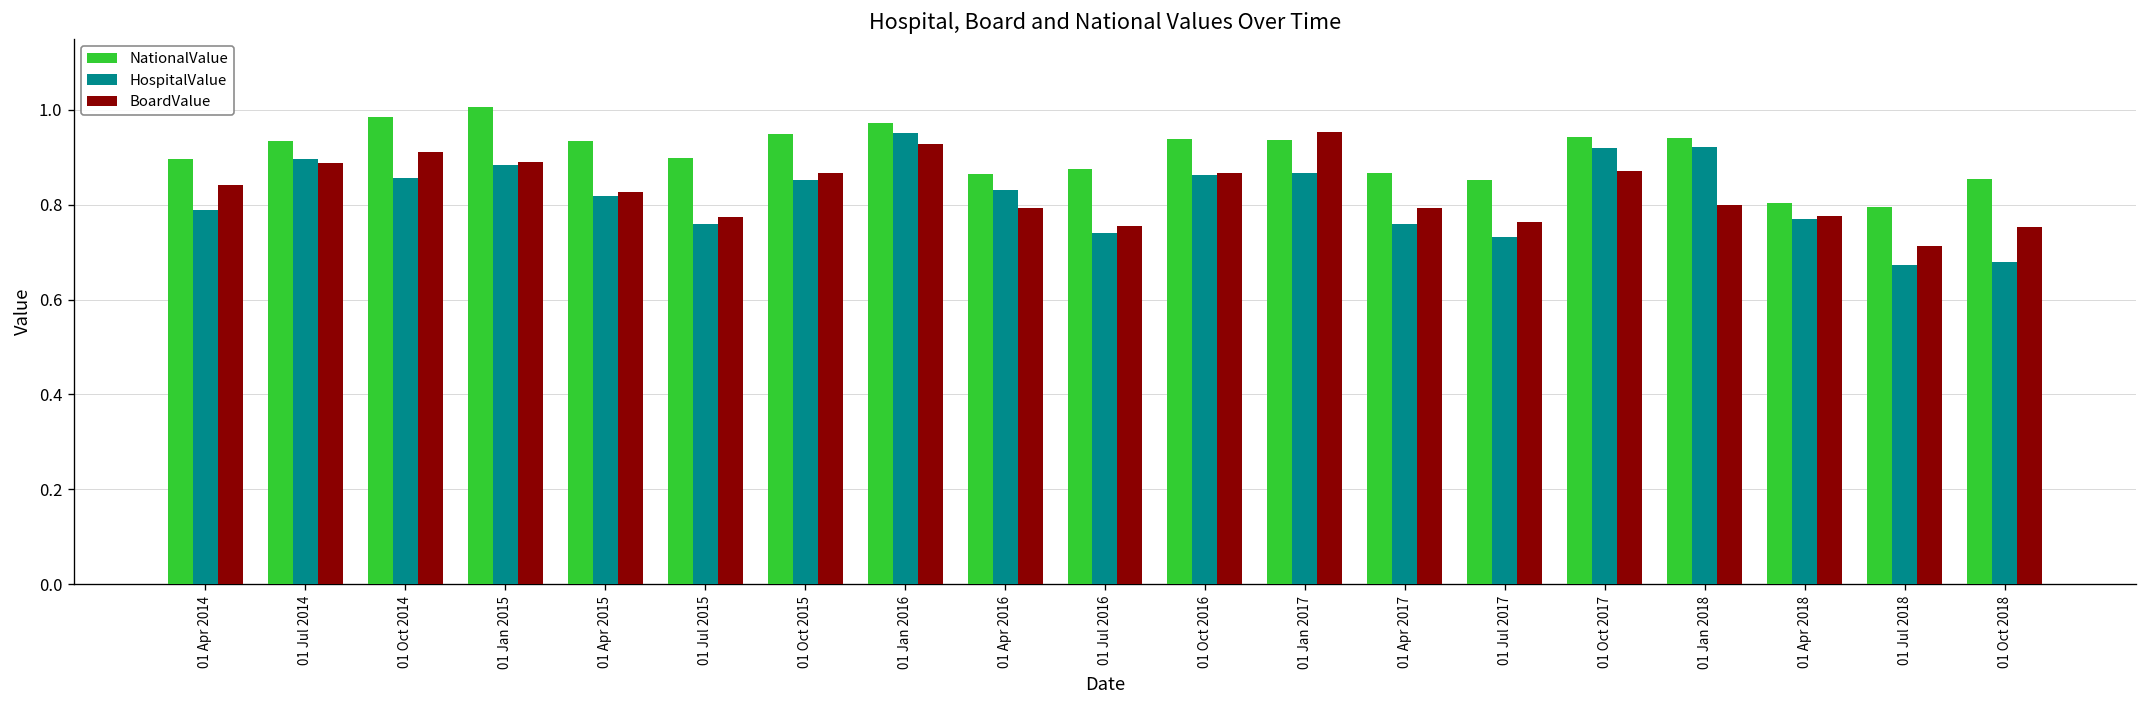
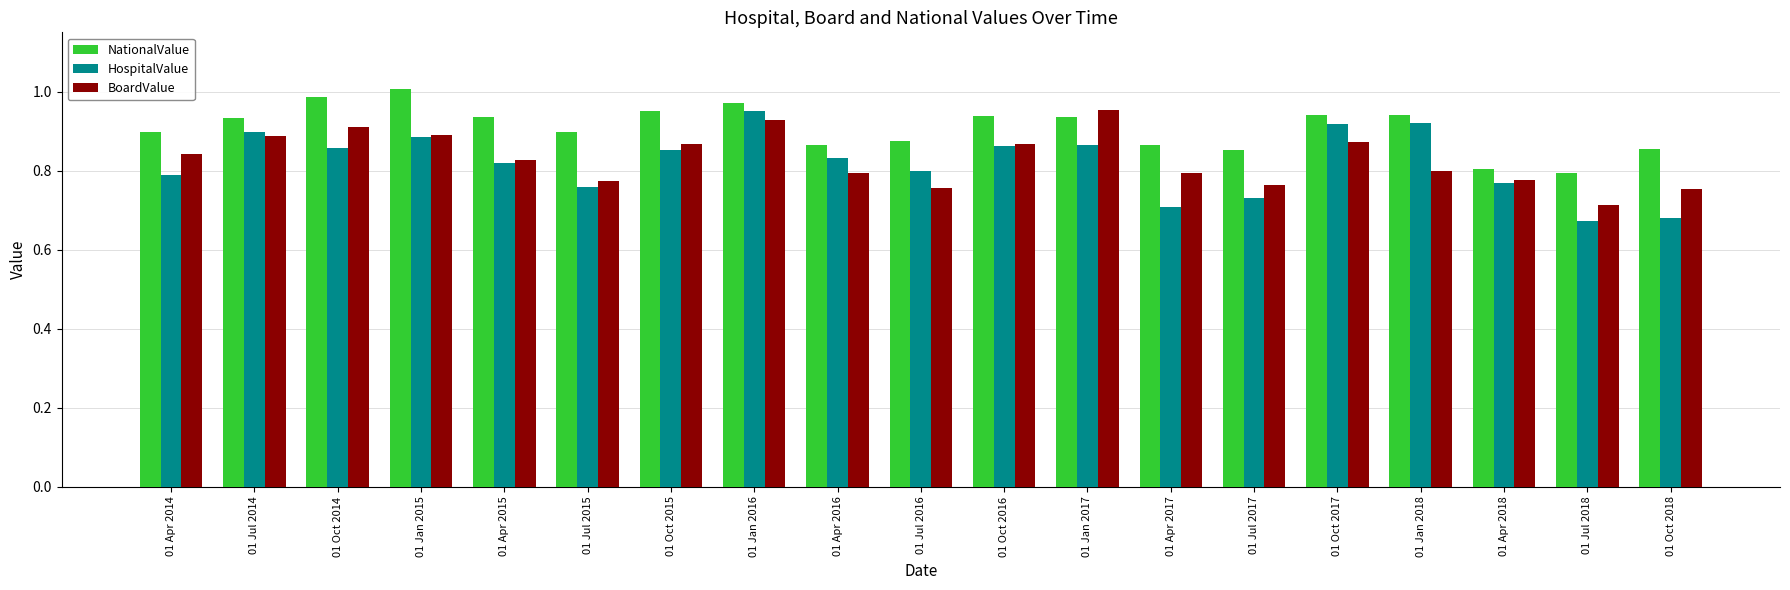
  {
    "NationalValue": {
      "01 Apr 2014": 0.90,
      "01 Jul 2014": 0.93,
      "01 Oct 2014": 0.99,
      "01 Jan 2015": 1.01,
      "01 Apr 2015": 0.94,
      "01 Jul 2015": 0.90,
      "01 Oct 2015": 0.95,
      "01 Jan 2016": 0.97,
      "01 Apr 2016": 0.86,
      "01 Jul 2016": 0.88,
      "01 Oct 2016": 0.94,
      "01 Jan 2017": 0.94,
      "01 Apr 2017": 0.87,
      "01 Jul 2017": 0.85,
      "01 Oct 2017": 0.94,
      "01 Jan 2018": 0.94,
      "01 Apr 2018": 0.80,
      "01 Jul 2018": 0.80,
      "01 Oct 2018": 0.85
    },
    "HospitalValue": {
      "01 Apr 2014": 0.79,
      "01 Jul 2014": 0.90,
      "01 Oct 2014": 0.86,
      "01 Jan 2015": 0.88,
      "01 Apr 2015": 0.82,
      "01 Jul 2015": 0.76,
      "01 Oct 2015": 0.85,
      "01 Jan 2016": 0.95,
      "01 Apr 2016": 0.83,
-     "01 Jul 2016": 0.74,
+     "01 Jul 2016": 0.80,
      "01 Oct 2016": 0.86,
      "01 Jan 2017": 0.87,
-     "01 Apr 2017": 0.76,
+     "01 Apr 2017": 0.71,
      "01 Jul 2017": 0.73,
      "01 Oct 2017": 0.92,
      "01 Jan 2018": 0.92,
      "01 Apr 2018": 0.77,
      "01 Jul 2018": 0.67,
      "01 Oct 2018": 0.68
    },
    "BoardValue": {
      "01 Apr 2014": 0.84,
      "01 Jul 2014": 0.89,
      "01 Oct 2014": 0.91,
      "01 Jan 2015": 0.89,
      "01 Apr 2015": 0.83,
      "01 Jul 2015": 0.77,
      "01 Oct 2015": 0.87,
      "01 Jan 2016": 0.93,
      "01 Apr 2016": 0.79,
      "01 Jul 2016": 0.76,
      "01 Oct 2016": 0.87,
      "01 Jan 2017": 0.95,
      "01 Apr 2017": 0.79,
      "01 Jul 2017": 0.76,
      "01 Oct 2017": 0.87,
      "01 Jan 2018": 0.80,
      "01 Apr 2018": 0.78,
      "01 Jul 2018": 0.71,
      "01 Oct 2018": 0.75
    }
  }
